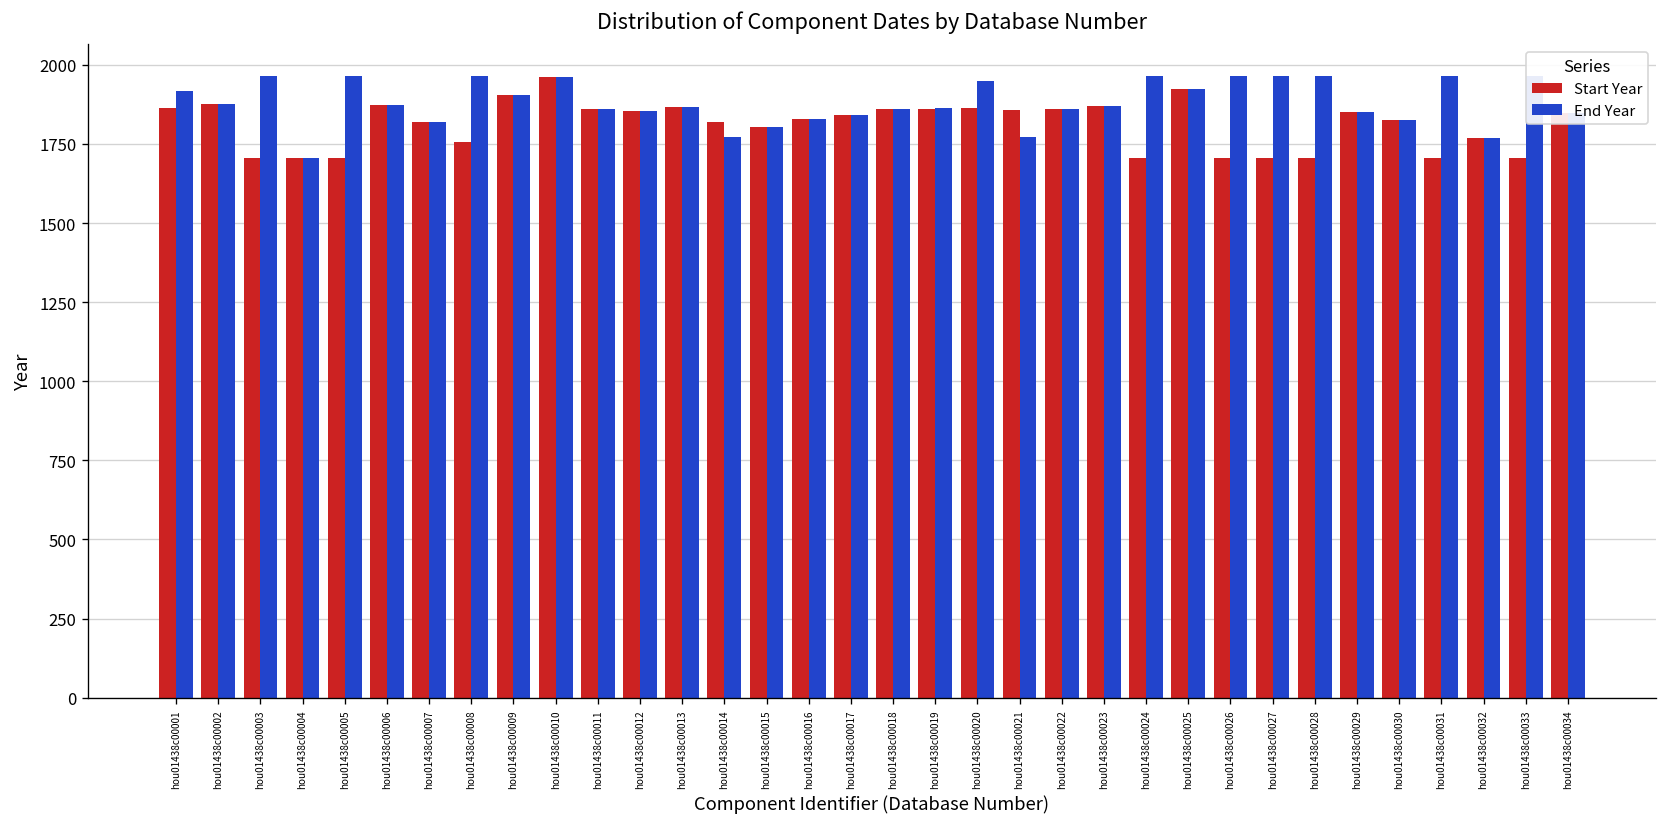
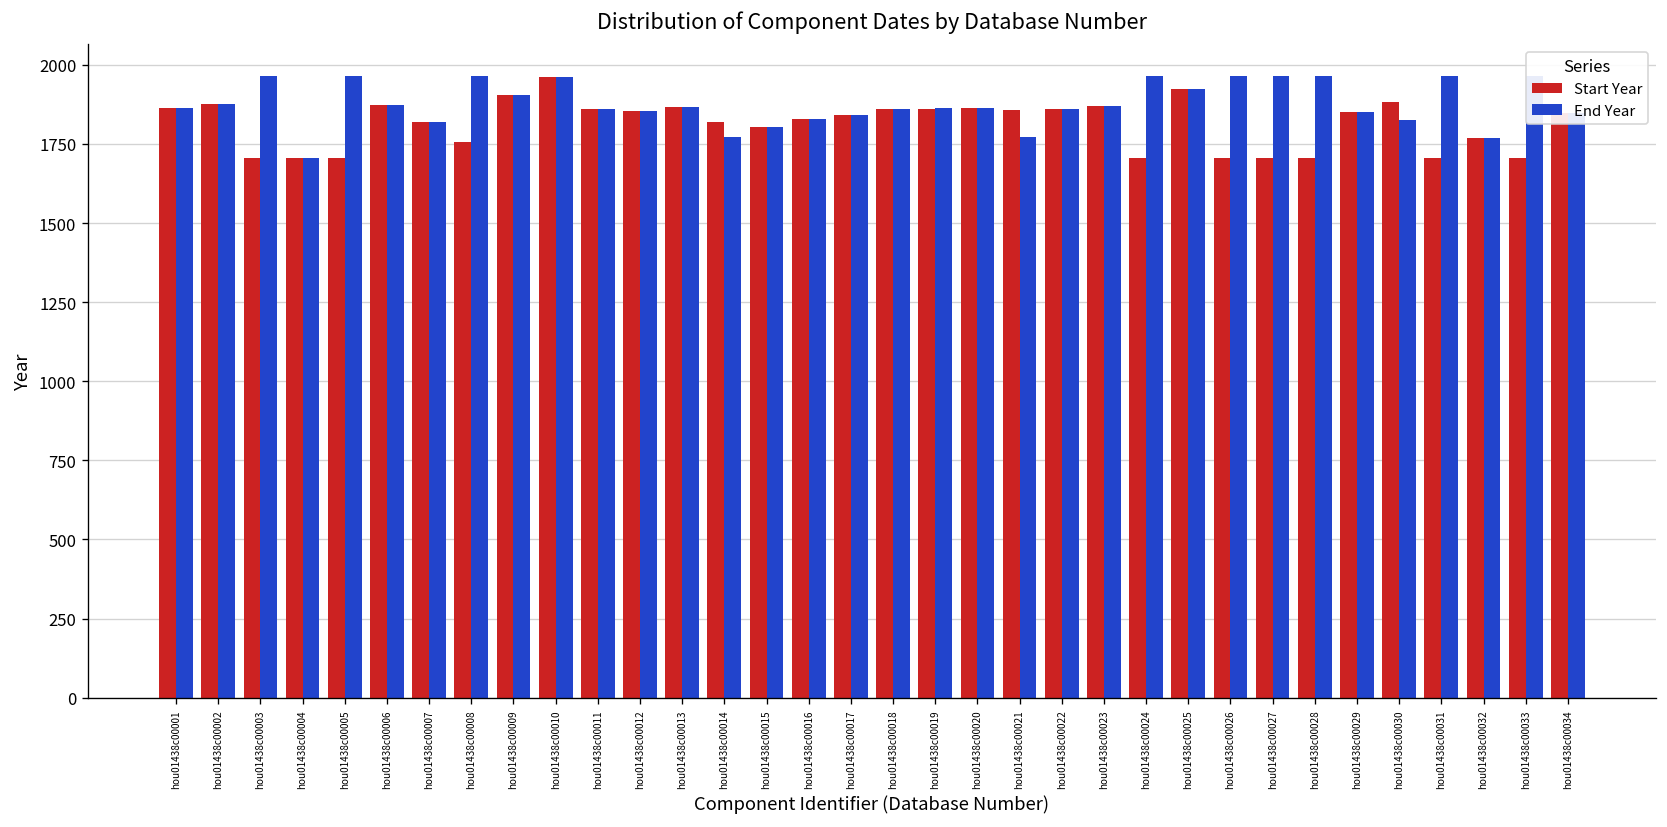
  {
    "Start Year": {
      "hou01438c00001": 1860,
      "hou01438c00002": 1880,
      "hou01438c00003": 1710,
      "hou01438c00004": 1710,
      "hou01438c00005": 1710,
      "hou01438c00006": 1870,
      "hou01438c00007": 1820,
      "hou01438c00008": 1760,
      "hou01438c00009": 1900,
      "hou01438c00010": 1960,
      "hou01438c00011": 1860,
      "hou01438c00012": 1850,
      "hou01438c00013": 1870,
      "hou01438c00014": 1820,
      "hou01438c00015": 1800,
      "hou01438c00016": 1830,
      "hou01438c00017": 1840,
      "hou01438c00018": 1860,
      "hou01438c00019": 1860,
      "hou01438c00020": 1870,
      "hou01438c00021": 1860,
      "hou01438c00022": 1860,
      "hou01438c00023": 1870,
      "hou01438c00024": 1710,
      "hou01438c00025": 1920,
      "hou01438c00026": 1710,
      "hou01438c00027": 1710,
      "hou01438c00028": 1710,
      "hou01438c00029": 1850,
-     "hou01438c00030": 1830,
+     "hou01438c00030": 1880,
      "hou01438c00031": 1710,
      "hou01438c00032": 1770,
      "hou01438c00033": 1710
    },
    "End Year": {
-     "hou01438c00001": 1920,
+     "hou01438c00001": 1860,
      "hou01438c00002": 1880,
      "hou01438c00003": 1970,
      "hou01438c00004": 1710,
      "hou01438c00005": 1970,
      "hou01438c00006": 1870,
      "hou01438c00007": 1820,
      "hou01438c00008": 1970,
      "hou01438c00009": 1900,
      "hou01438c00010": 1960,
      "hou01438c00011": 1860,
      "hou01438c00012": 1850,
      "hou01438c00013": 1870,
      "hou01438c00014": 1770,
      "hou01438c00015": 1800,
      "hou01438c00016": 1830,
      "hou01438c00017": 1840,
      "hou01438c00018": 1860,
      "hou01438c00019": 1860,
-     "hou01438c00020": 1950,
+     "hou01438c00020": 1870,
      "hou01438c00021": 1770,
      "hou01438c00022": 1860,
      "hou01438c00023": 1870,
      "hou01438c00024": 1970,
      "hou01438c00025": 1920,
      "hou01438c00026": 1970,
      "hou01438c00027": 1970,
      "hou01438c00028": 1970,
      "hou01438c00029": 1850,
      "hou01438c00030": 1830,
      "hou01438c00031": 1970,
      "hou01438c00032": 1770
    }
  }
